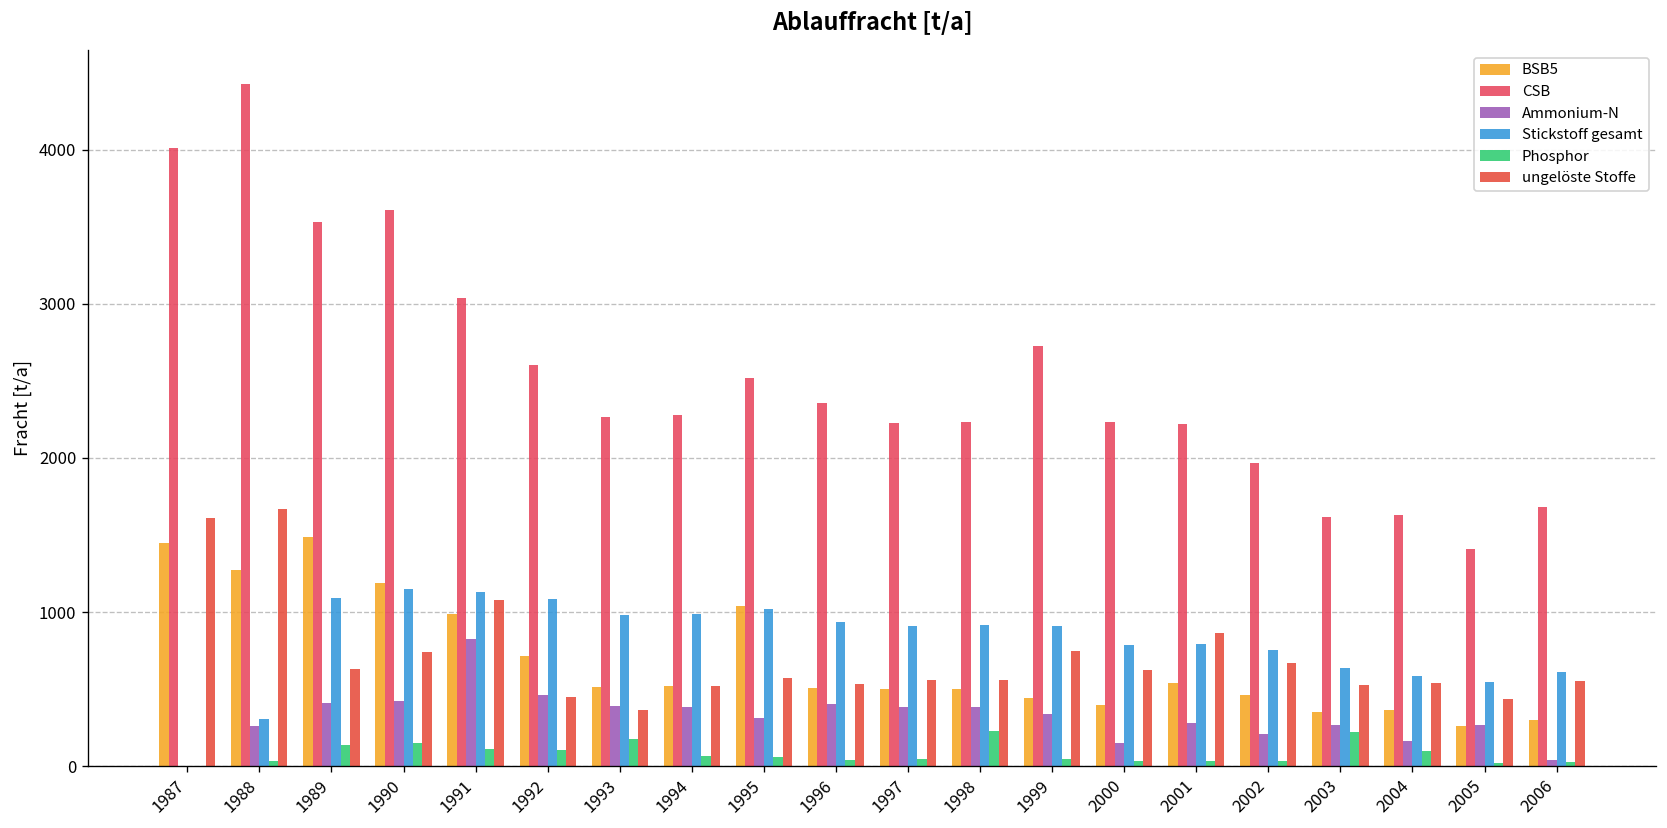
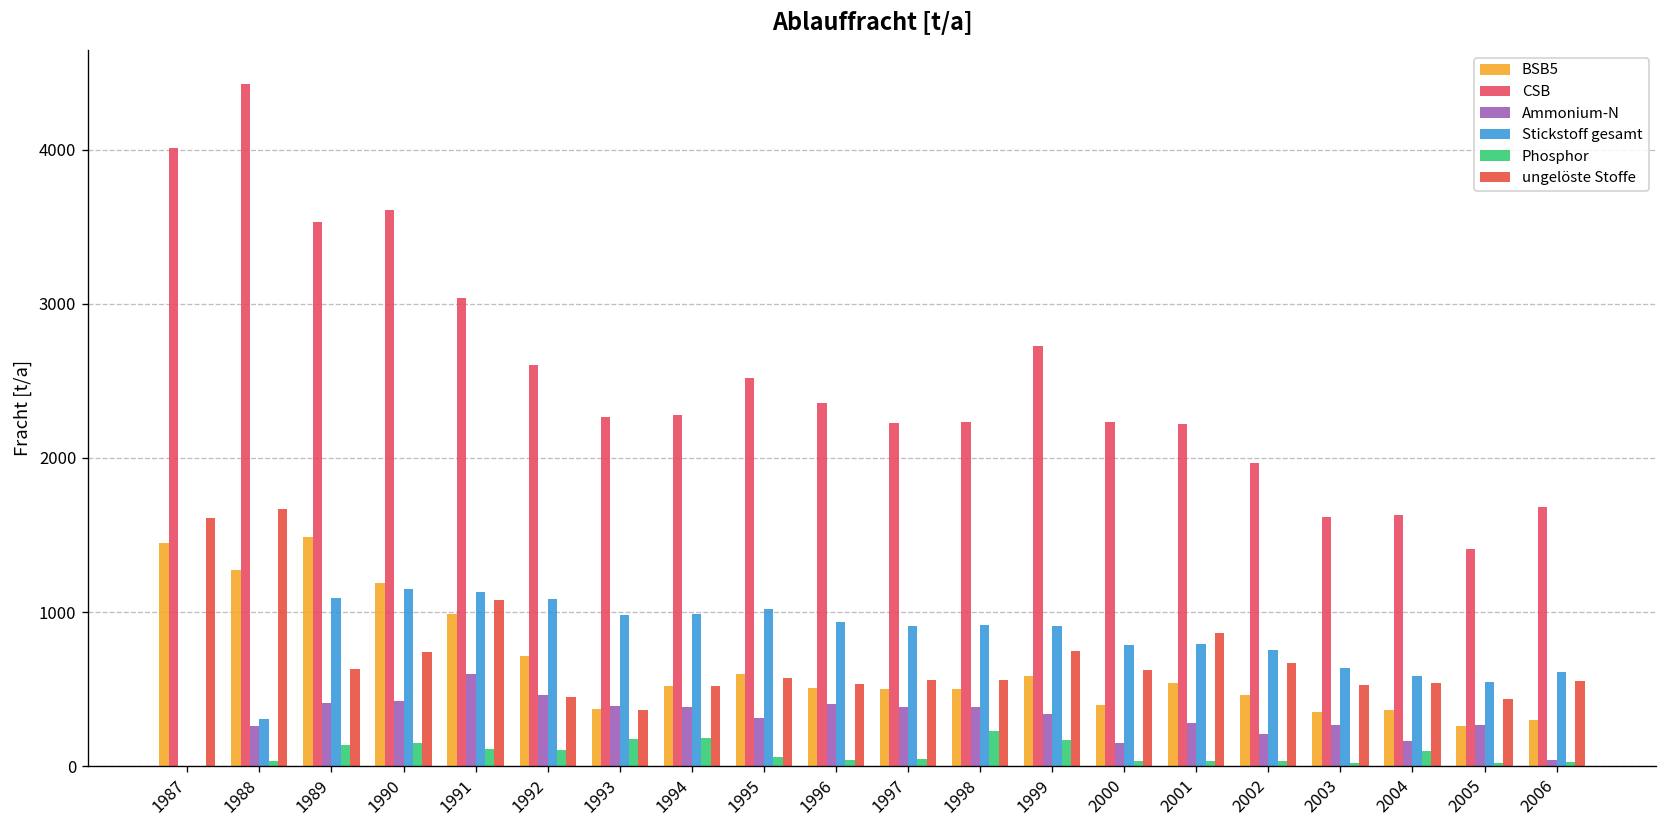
  {
    "BSB5": {
      "1987": 1450,
      "1988": 1270,
      "1989": 1490,
      "1990": 1190,
      "1991": 990,
      "1992": 710,
-     "1993": 510,
+     "1993": 370,
      "1994": 520,
-     "1995": 1040,
+     "1995": 600,
      "1996": 500,
      "1997": 500,
      "1998": 500,
-     "1999": 440,
+     "1999": 590,
      "2000": 400,
      "2001": 540,
      "2002": 460,
      "2003": 350,
      "2004": 360,
      "2005": 260,
      "2006": 300
    },
    "Ammonium-N": {
      "1987": 0,
      "1988": 260,
      "1989": 410,
      "1990": 430,
-     "1991": 820,
+     "1991": 600,
      "1992": 460,
      "1993": 390,
      "1994": 380,
      "1995": 310,
      "1996": 400,
      "1997": 380,
      "1998": 380,
      "1999": 340,
      "2000": 150,
      "2001": 280,
      "2002": 210,
      "2003": 270,
      "2004": 170,
      "2005": 260,
      "2006": 40
    },
    "Stickstoff gesamt": {
      "1987": 0,
      "1988": 310,
      "1989": 1090,
      "1990": 1150,
      "1991": 1130,
      "1992": 1090,
      "1993": 980,
      "1994": 990,
      "1995": 1020,
      "1996": 940,
      "1997": 910,
      "1998": 920,
      "1999": 910,
      "2000": 790,
      "2001": 790,
      "2002": 750,
      "2003": 640,
      "2004": 580,
      "2005": 550,
      "2006": 610
    },
    "Phosphor": {
      "1987": 0,
      "1988": 30,
      "1989": 140,
      "1990": 150,
      "1991": 110,
      "1992": 110,
      "1993": 180,
-     "1994": 70,
+     "1994": 180,
      "1995": 60,
      "1996": 40,
      "1997": 50,
      "1998": 230,
-     "1999": 40,
+     "1999": 170,
      "2000": 30,
      "2001": 40,
      "2002": 30,
-     "2003": 220,
+     "2003": 20,
      "2004": 100,
      "2005": 20,
      "2006": 30
    }
  }
